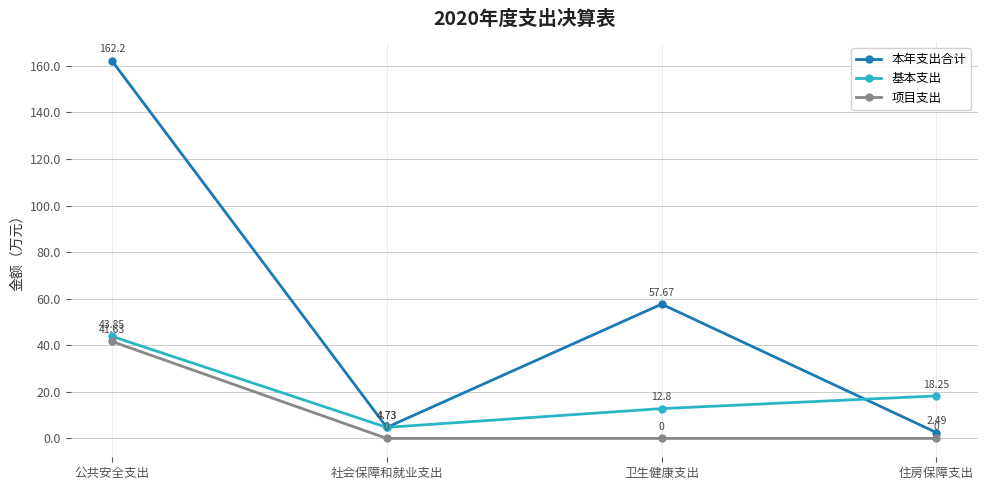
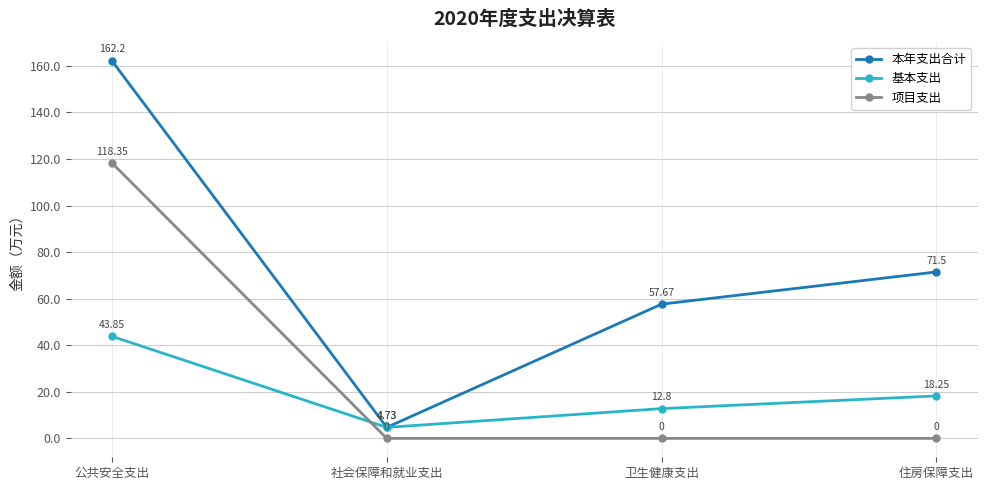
  {
    "本年支出合计": {
      "公共安全支出": 162.2,
      "卫生健康支出": 57.67,
-     "住房保障支出": 2.49
+     "住房保障支出": 71.5
    },
    "基本支出": {
      "卫生健康支出": 12.8,
      "住房保障支出": 18.25
    },
    "项目支出": {
-     "公共安全支出": 41.63,
+     "公共安全支出": 118.35,
      "卫生健康支出": 0
    }
  }
